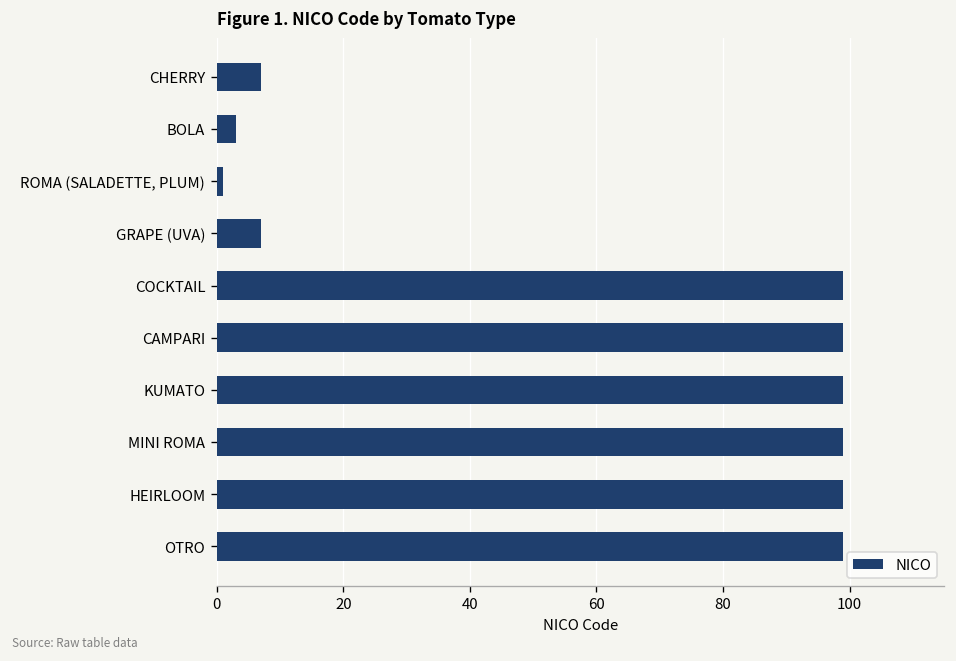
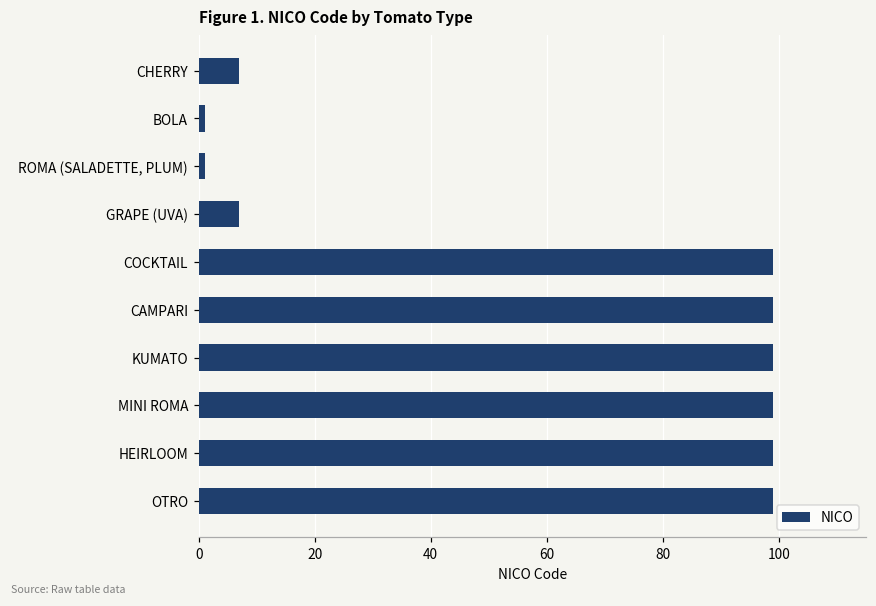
  {
    "CHERRY": 7,
-   "BOLA": 3,
+   "BOLA": 1,
    "ROMA (SALADETTE, PLUM)": 1,
    "GRAPE (UVA)": 7,
    "COCKTAIL": 99,
    "CAMPARI": 99,
    "KUMATO": 99,
    "MINI ROMA": 99,
    "HEIRLOOM": 99,
    "OTRO": 99
  }
